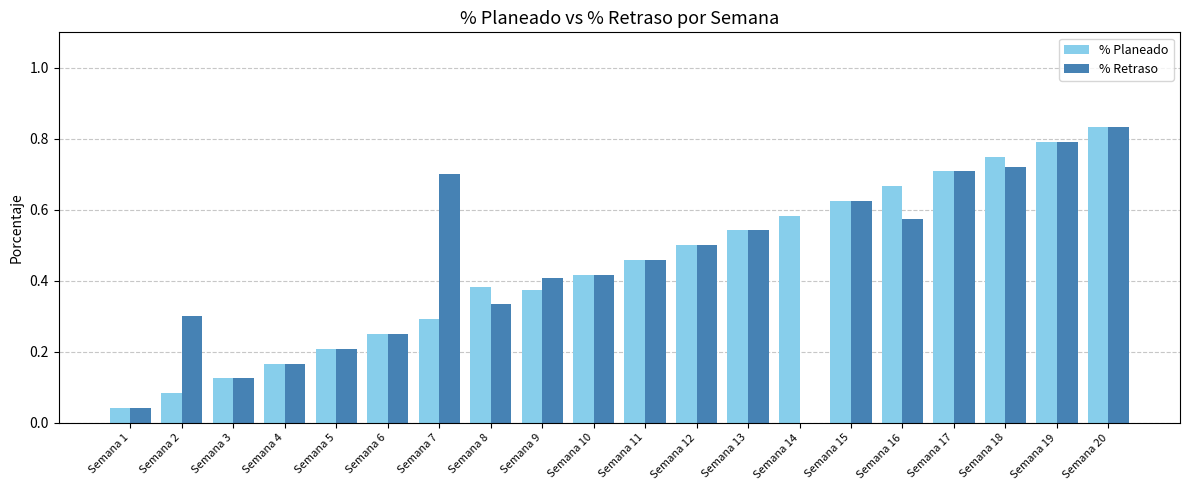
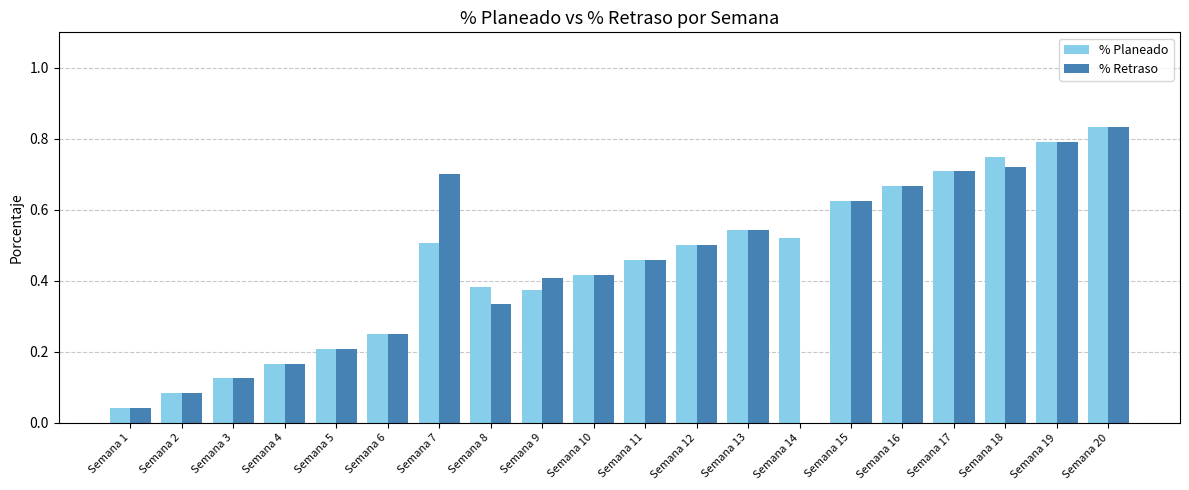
  {
    "% Planeado": {
      "Semana 1": 0.04,
      "Semana 2": 0.08,
      "Semana 3": 0.13,
      "Semana 4": 0.17,
      "Semana 5": 0.21,
      "Semana 6": 0.25,
-     "Semana 7": 0.29,
+     "Semana 7": 0.51,
      "Semana 8": 0.38,
      "Semana 9": 0.38,
      "Semana 10": 0.42,
      "Semana 11": 0.46,
      "Semana 12": 0.50,
      "Semana 13": 0.54,
-     "Semana 14": 0.58,
+     "Semana 14": 0.52,
      "Semana 15": 0.63,
      "Semana 16": 0.67,
      "Semana 17": 0.71,
      "Semana 18": 0.75,
      "Semana 19": 0.79,
      "Semana 20": 0.83
    },
    "% Retraso": {
      "Semana 1": 0.04,
-     "Semana 2": 0.30,
+     "Semana 2": 0.08,
      "Semana 3": 0.13,
      "Semana 4": 0.17,
      "Semana 5": 0.21,
      "Semana 6": 0.25,
      "Semana 7": 0.70,
      "Semana 8": 0.33,
      "Semana 9": 0.41,
      "Semana 10": 0.42,
      "Semana 11": 0.46,
      "Semana 12": 0.50,
      "Semana 13": 0.54,
      "Semana 14": 0.00,
      "Semana 15": 0.63,
-     "Semana 16": 0.57,
+     "Semana 16": 0.67,
      "Semana 17": 0.71,
      "Semana 18": 0.72,
      "Semana 19": 0.79,
      "Semana 20": 0.83
    }
  }
